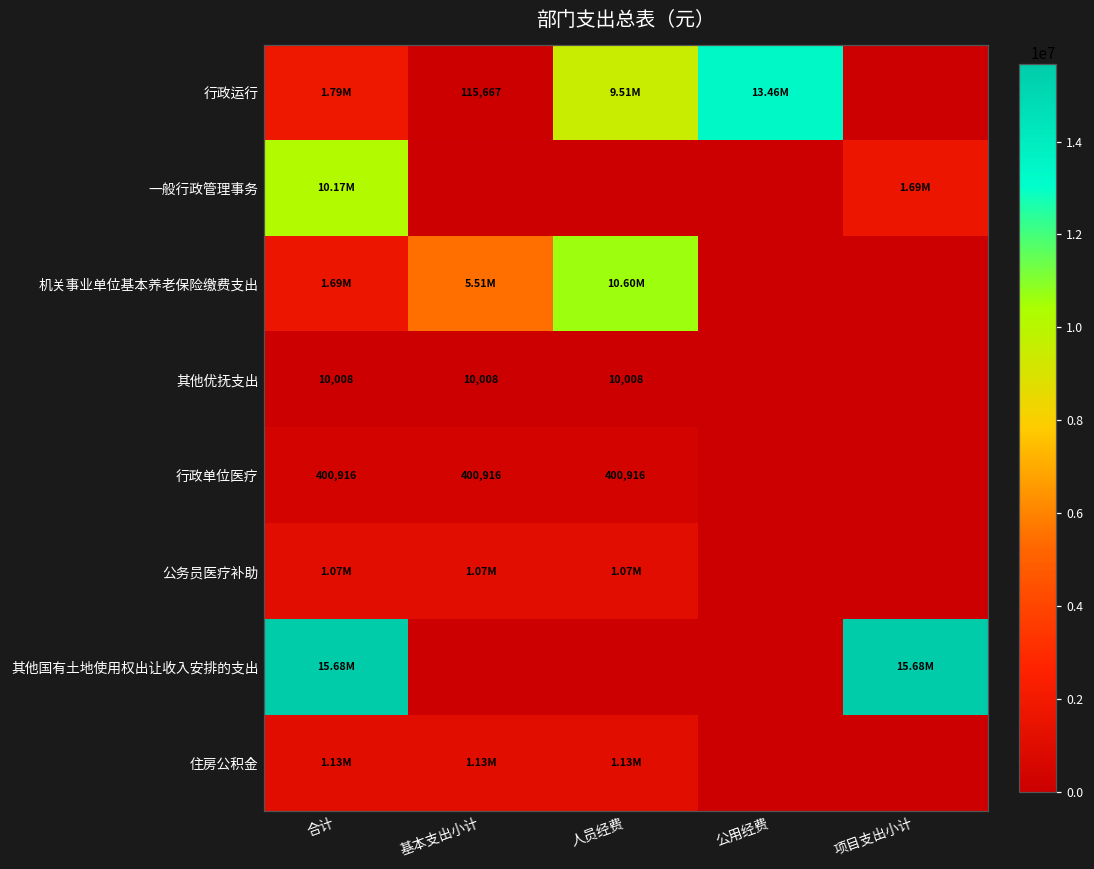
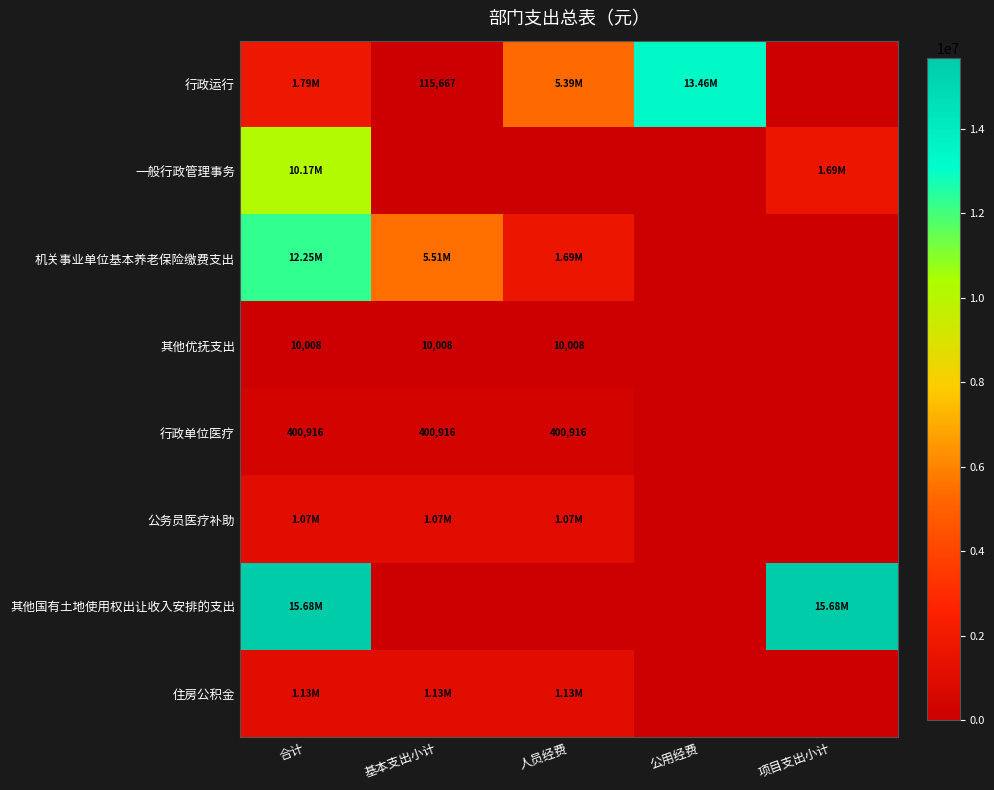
  {
    "行政运行": {
      "合计": "1.79M",
      "基本支出小计": "115,667",
-     "人员经费": "9.51M",
+     "人员经费": "5.39M",
      "公用经费": "13.46M"
    },
    "一般行政管理事务": {
      "合计": "10.17M",
      "项目支出小计": "1.69M"
    },
    "机关事业单位基本养老保险缴费支出": {
-     "合计": "1.69M",
+     "合计": "12.25M",
      "基本支出小计": "5.51M",
-     "人员经费": "10.60M"
+     "人员经费": "1.69M"
    },
    "其他优抚支出": {
      "合计": "10,008",
      "基本支出小计": "10,008",
      "人员经费": "10,008"
    },
    "行政单位医疗": {
      "合计": "400,916",
      "基本支出小计": "400,916",
      "人员经费": "400,916"
    },
    "公务员医疗补助": {
      "合计": "1.07M",
      "基本支出小计": "1.07M",
      "人员经费": "1.07M"
    },
    "其他国有土地使用权出让收入安排的支出": {
      "合计": "15.68M",
      "项目支出小计": "15.68M"
    },
    "住房公积金": {
      "合计": "1.13M",
      "基本支出小计": "1.13M",
      "人员经费": "1.13M"
    }
  }
